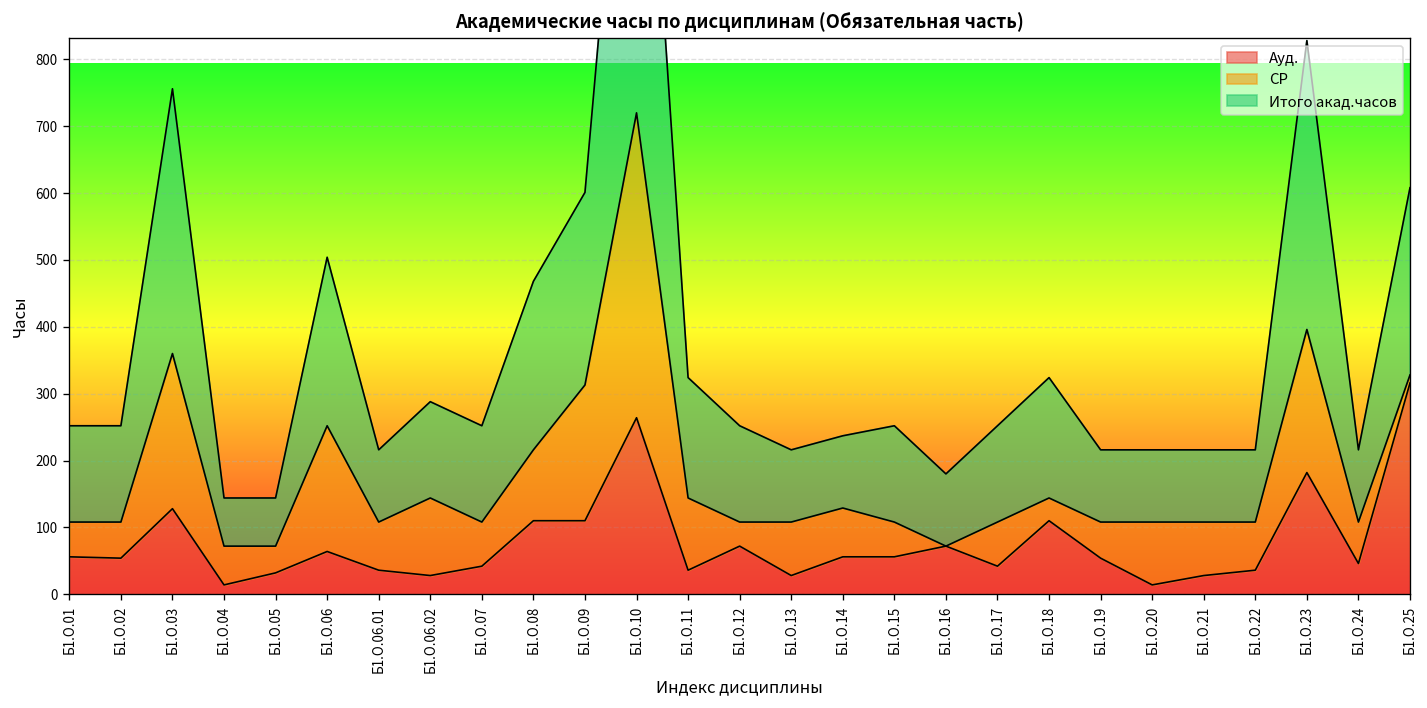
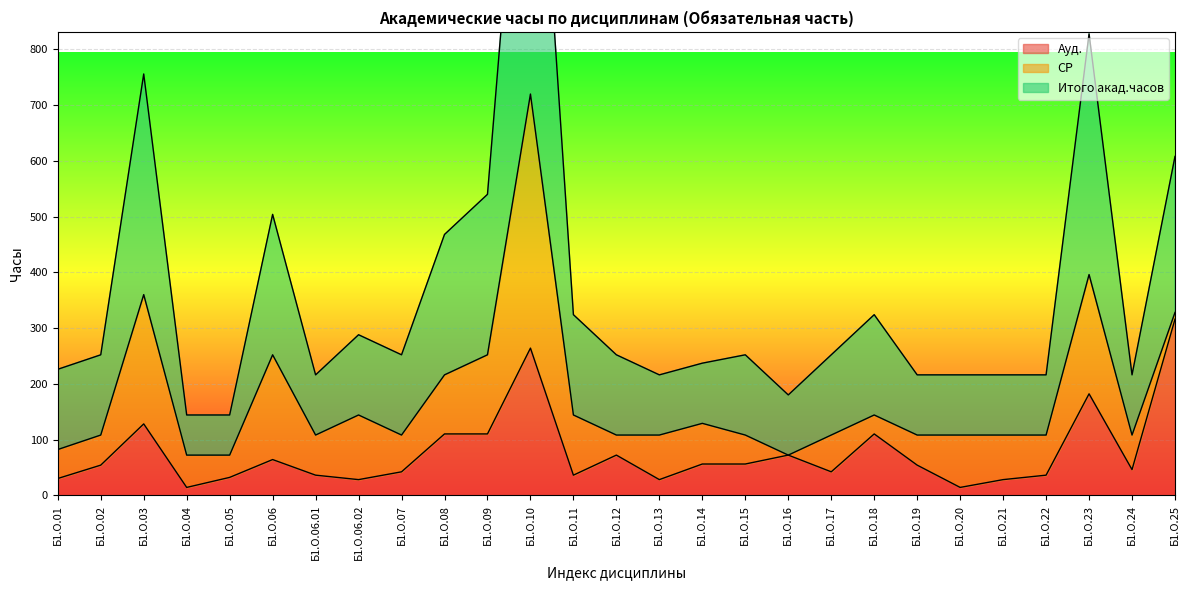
  {
    "Ауд.": {
-     "Б1.О.01": 60,
+     "Б1.О.01": 30,
      "Б1.О.02": 50,
      "Б1.О.03": 130,
      "Б1.О.04": 10,
      "Б1.О.05": 30,
      "Б1.О.06": 60,
      "Б1.О.06.01": 40,
      "Б1.О.06.02": 30,
      "Б1.О.07": 40,
      "Б1.О.08": 110,
      "Б1.О.09": 110,
      "Б1.О.10": 260,
      "Б1.О.11": 40,
      "Б1.О.12": 70,
      "Б1.О.13": 30,
      "Б1.О.14": 60,
      "Б1.О.15": 60,
      "Б1.О.17": 40,
      "Б1.О.18": 110,
      "Б1.О.19": 50,
      "Б1.О.20": 10,
      "Б1.О.21": 30,
      "Б1.О.22": 40,
      "Б1.О.23": 180,
      "Б1.О.24": 50,
      "Б1.О.25": 320
    },
    "СР": {
      "Б1.О.01": 50,
      "Б1.О.02": 50,
      "Б1.О.03": 230,
      "Б1.О.04": 60,
      "Б1.О.05": 40,
      "Б1.О.06": 190,
      "Б1.О.06.01": 70,
      "Б1.О.06.02": 120,
      "Б1.О.07": 70,
      "Б1.О.08": 110,
-     "Б1.О.09": 200,
+     "Б1.О.09": 140,
      "Б1.О.10": 460,
      "Б1.О.11": 110,
      "Б1.О.12": 40,
      "Б1.О.13": 80,
      "Б1.О.14": 70,
      "Б1.О.15": 50,
      "Б1.О.17": 70,
      "Б1.О.18": 30,
      "Б1.О.19": 50,
      "Б1.О.20": 90,
      "Б1.О.21": 80,
      "Б1.О.22": 70,
      "Б1.О.23": 210,
      "Б1.О.24": 60,
      "Б1.О.25": 10
    },
    "Итого акад.часов": {
      "Б1.О.01": 140,
      "Б1.О.02": 140,
      "Б1.О.03": 400,
      "Б1.О.04": 70,
      "Б1.О.05": 70,
      "Б1.О.06": 250,
      "Б1.О.06.01": 110,
      "Б1.О.06.02": 140,
      "Б1.О.07": 140,
      "Б1.О.08": 250,
      "Б1.О.09": 290,
      "Б1.О.11": 180,
      "Б1.О.12": 140,
      "Б1.О.13": 110,
      "Б1.О.14": 110,
      "Б1.О.15": 140,
      "Б1.О.16": 110,
      "Б1.О.17": 140,
      "Б1.О.18": 180,
      "Б1.О.19": 110,
      "Б1.О.20": 110,
      "Б1.О.21": 110,
      "Б1.О.22": 110,
      "Б1.О.23": 430,
      "Б1.О.24": 110,
      "Б1.О.25": 280
    }
  }
